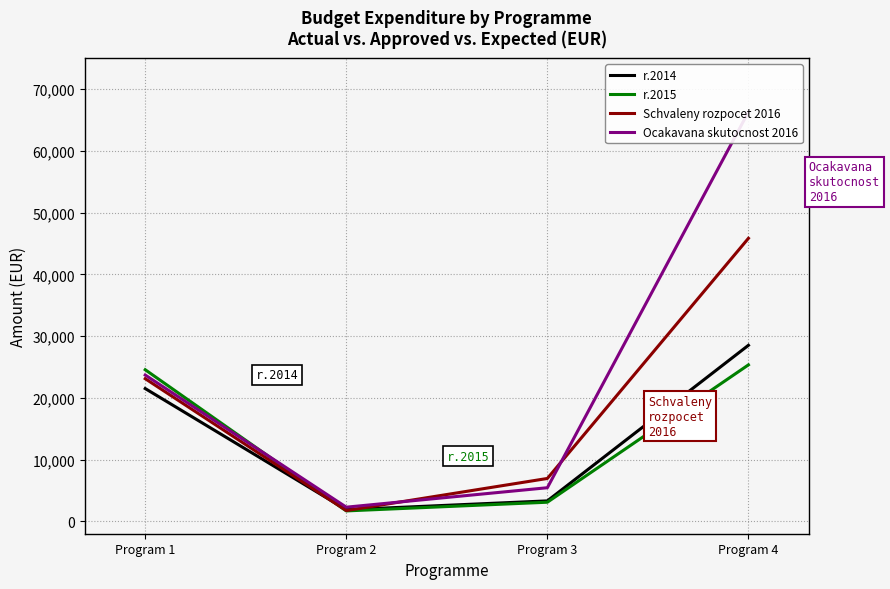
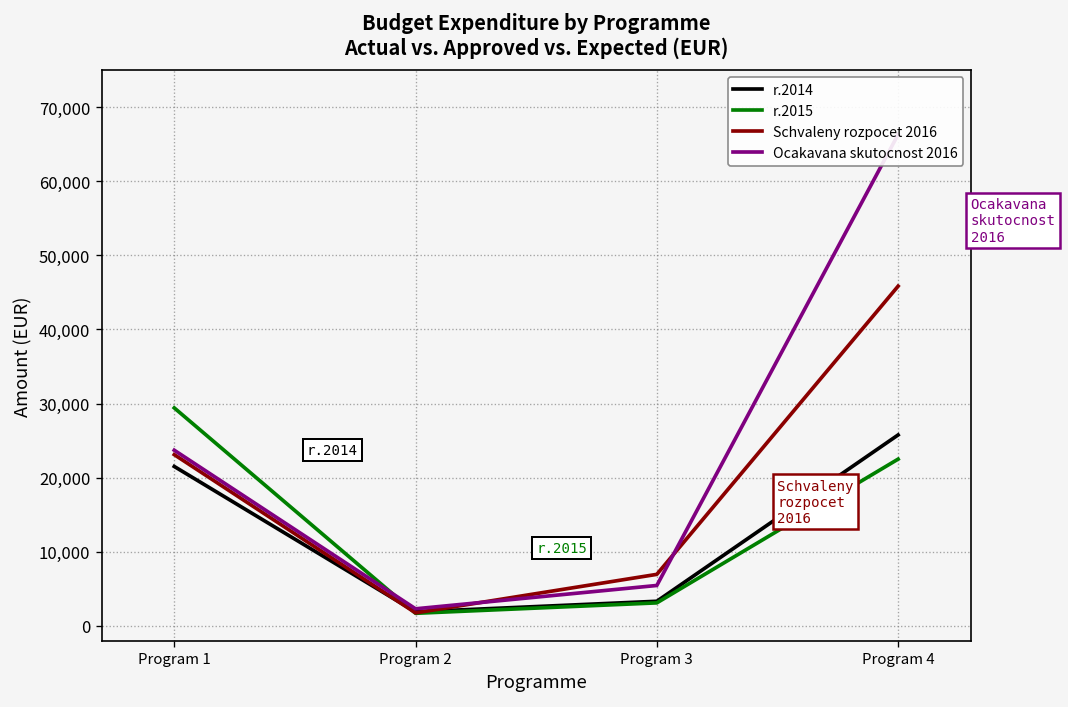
  {
    "r.2014": {
      "Program 1": "22,000",
-     "Program 4": "29,000"
+     "Program 4": "26,000"
    },
    "r.2015": {
-     "Program 1": "25,000",
-     "Program 4": "25,000"
+     "Program 1": "29,000",
+     "Program 4": "23,000"
    },
    "Schvaleny rozpocet 2016": {
      "Program 1": "23,000",
      "Program 3": "7,000",
      "Program 4": "46,000"
    },
    "Ocakavana skutocnost 2016": {
      "Program 1": "24,000",
      "Program 3": "5,000"
    }
  }
